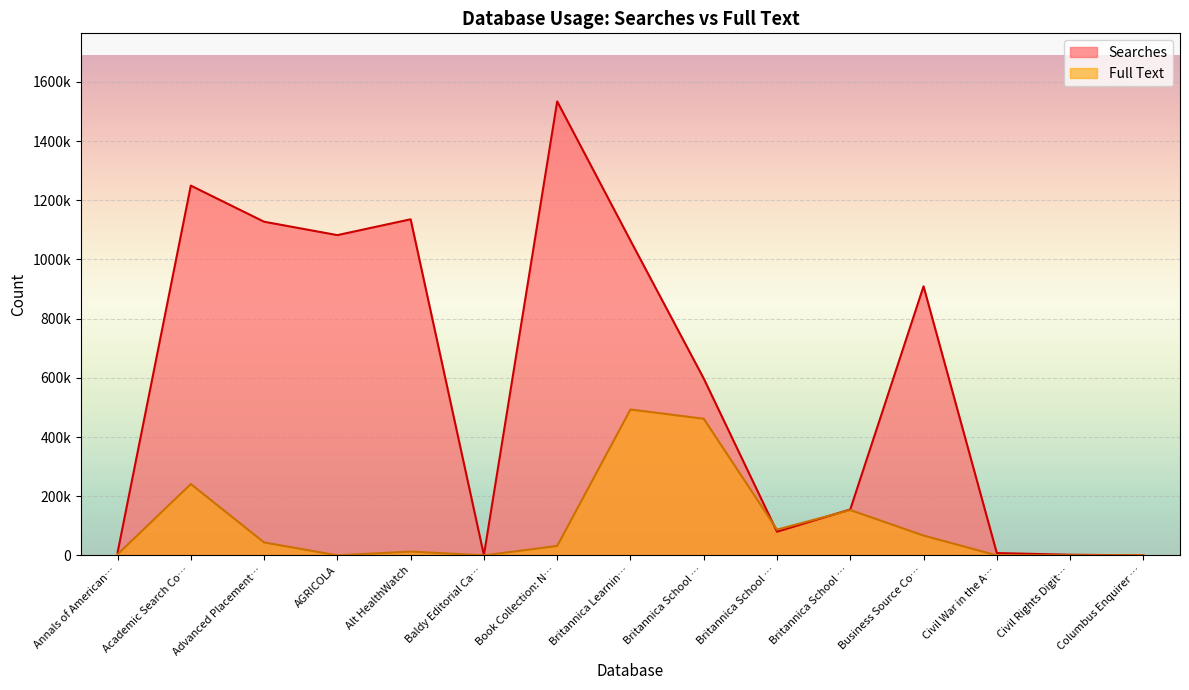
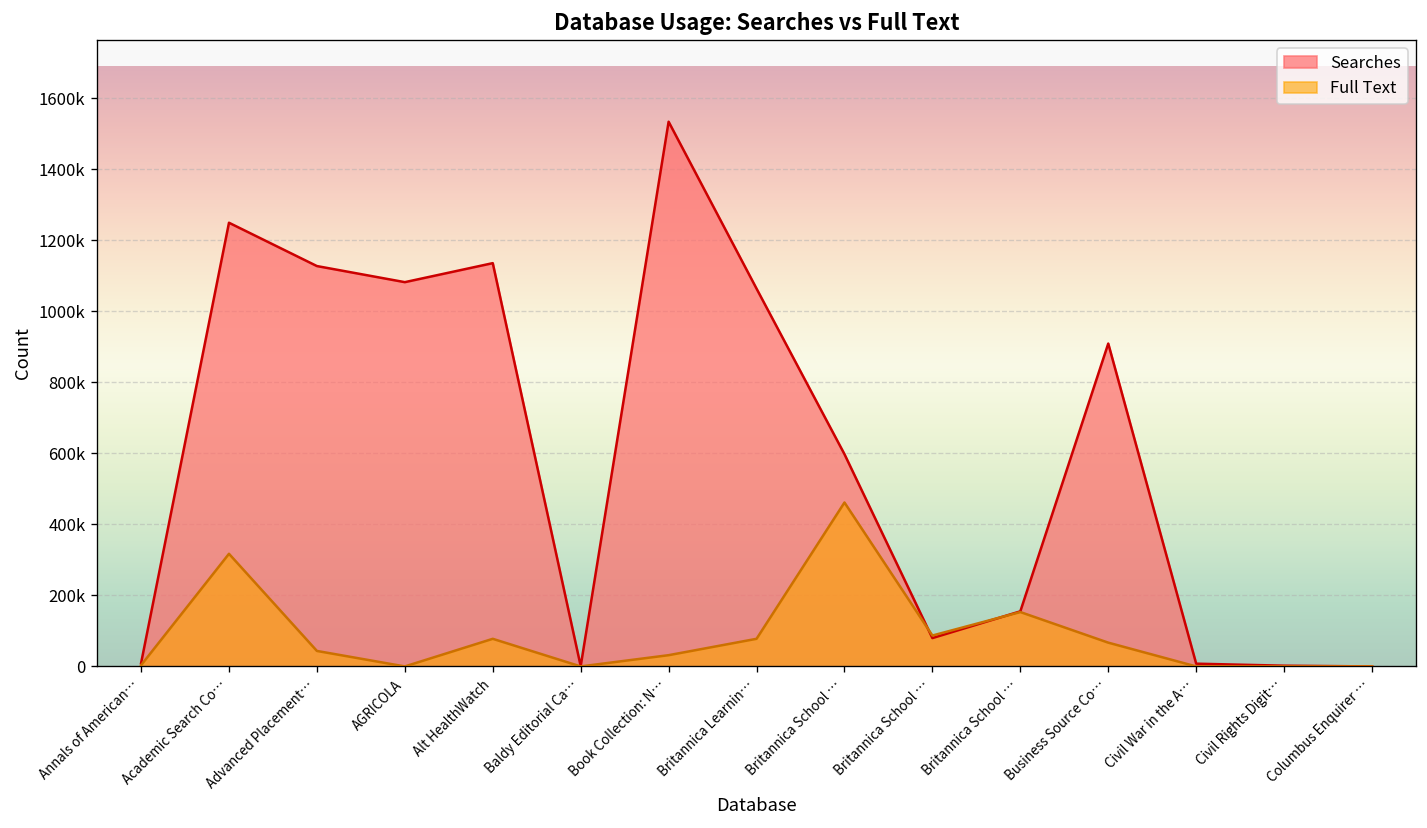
  {
    "Searches": {
      "Academic Search Co…": 1250000,
      "Advanced Placement…": 1130000,
      "AGRICOLA": 1080000,
      "Alt HealthWatch": 1140000,
      "Book Collection: N…": 1530000,
      "Britannica Learnin…": 1060000,
      "Business Source Co…": 910000
    },
    "Full Text": {
-     "Academic Search Co…": 240000,
+     "Academic Search Co…": 320000,
      "Advanced Placement…": 40000,
      "AGRICOLA": 0,
-     "Alt HealthWatch": 10000,
+     "Alt HealthWatch": 80000,
      "Book Collection: N…": 30000,
-     "Britannica Learnin…": 490000,
+     "Britannica Learnin…": 80000,
      "Business Source Co…": 70000
    }
  }
